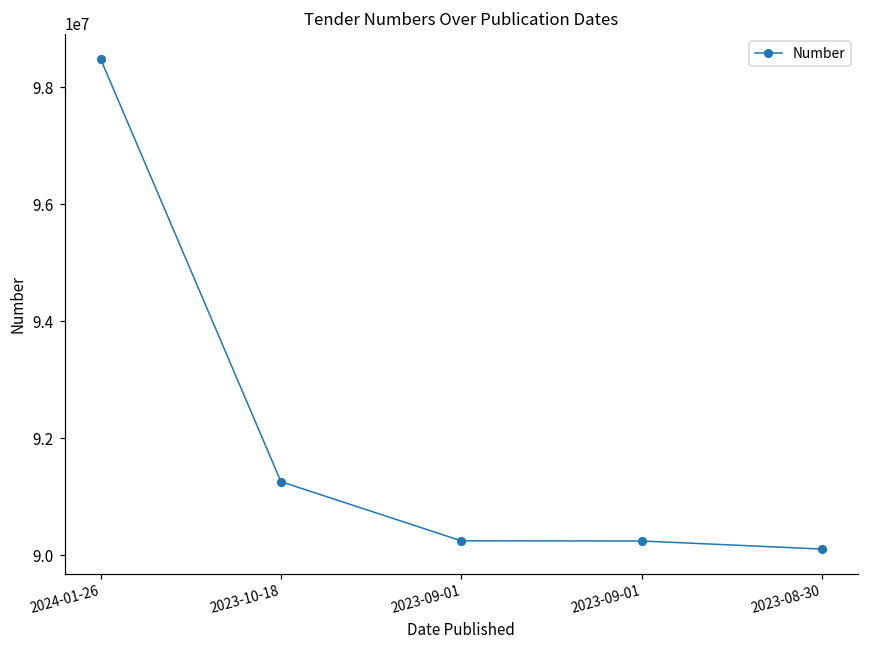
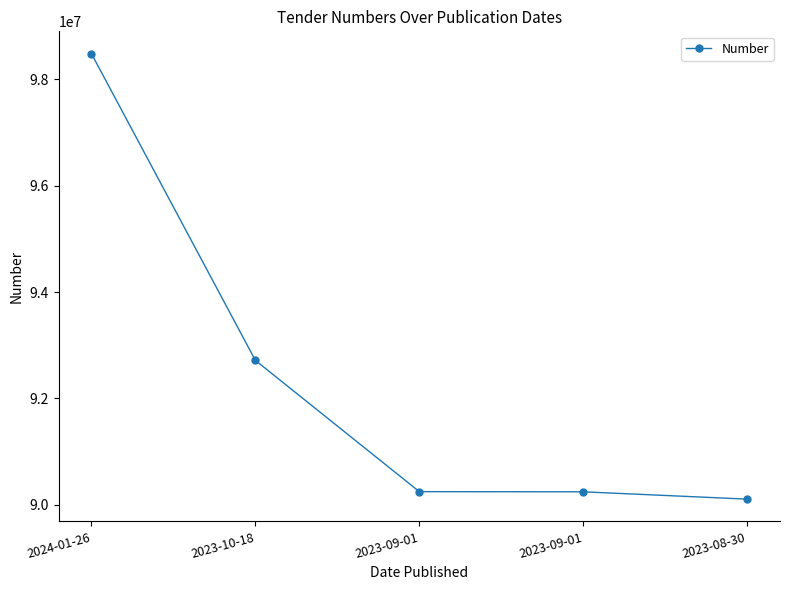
  {
    "2024-01-26": 98500000,
-   "2023-10-18": 91300000,
+   "2023-10-18": 92700000,
    "2023-08-30": 90100000
  }
